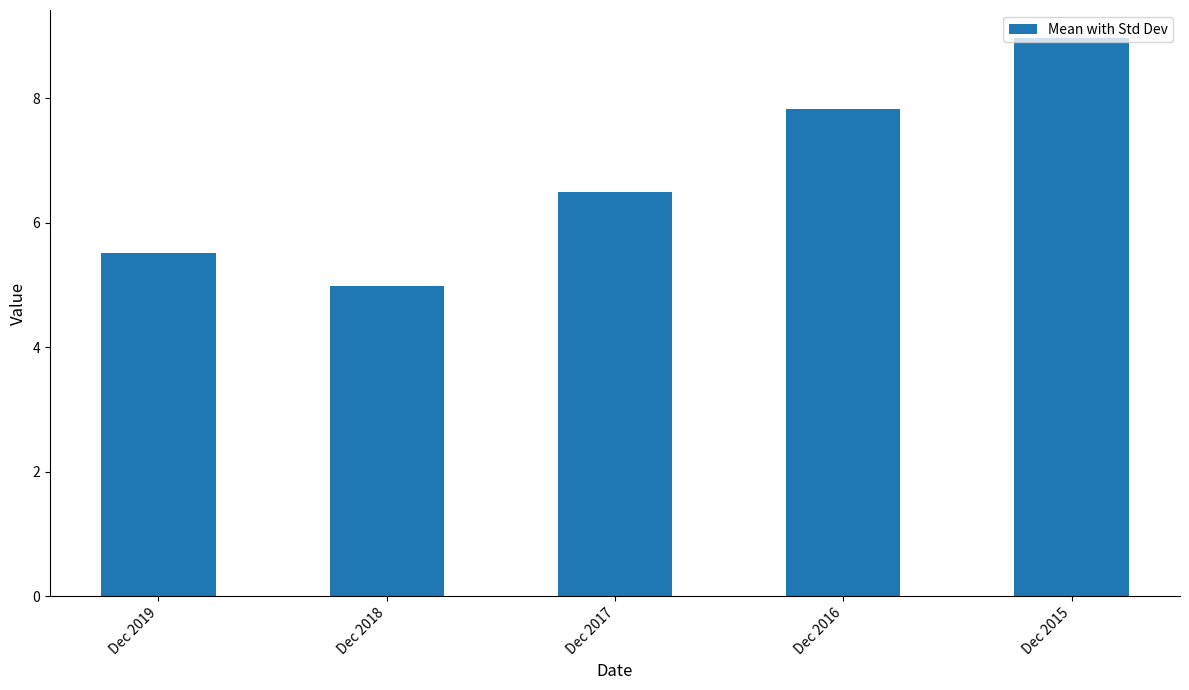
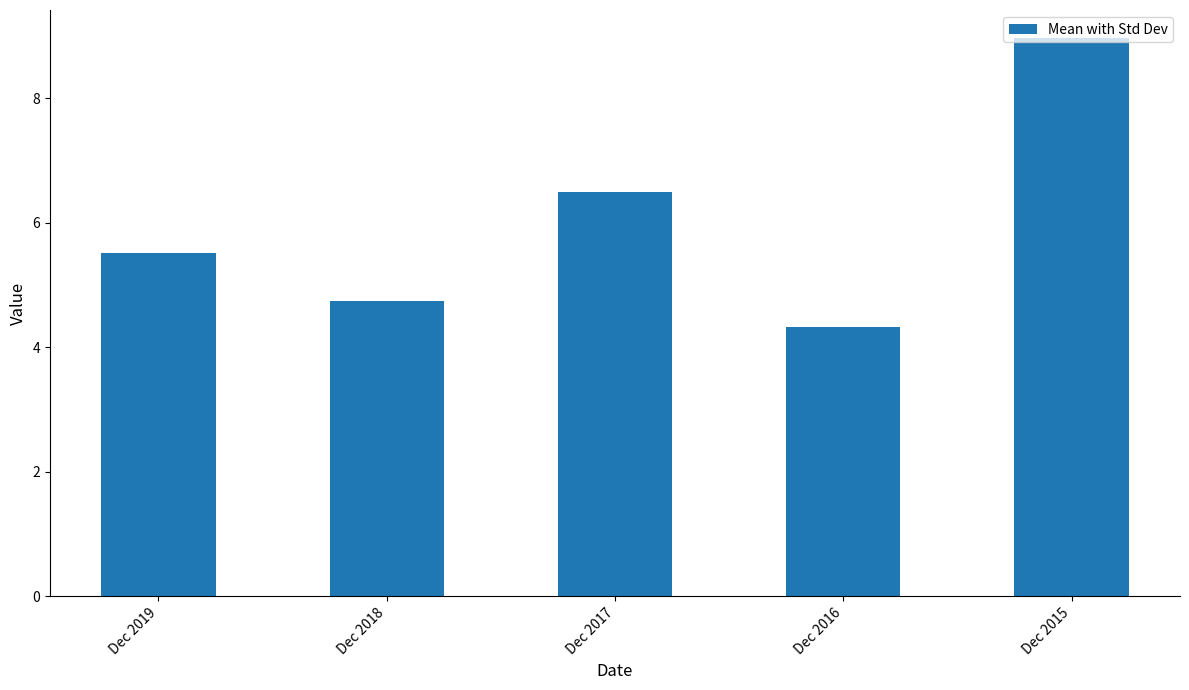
  {
    "Dec 2019": 5.5,
-   "Dec 2018": 5.0,
+   "Dec 2018": 4.7,
    "Dec 2017": 6.5,
-   "Dec 2016": 7.8
+   "Dec 2016": 4.3
  }
